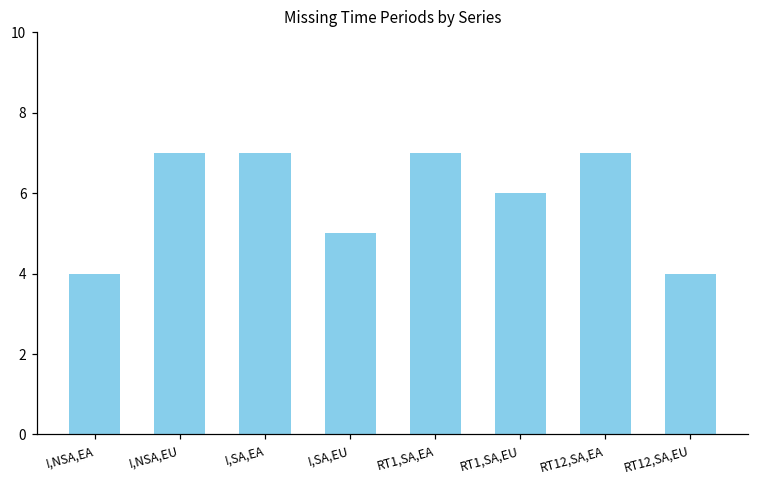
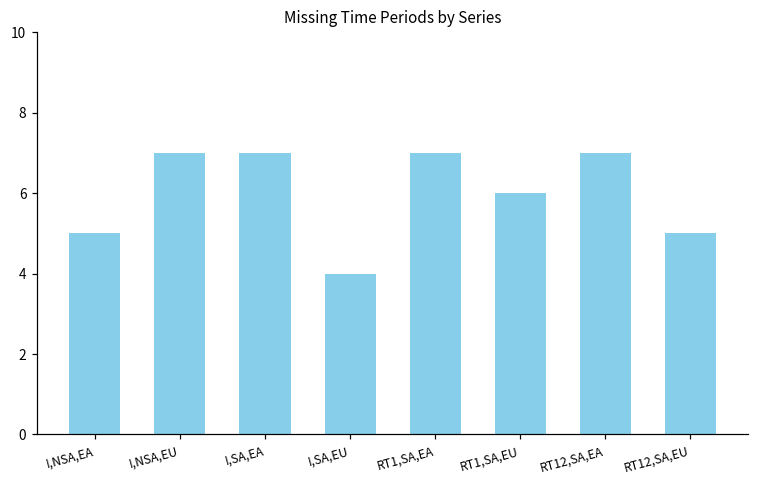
  {
-   "I,NSA,EA": 4,
+   "I,NSA,EA": 5,
    "I,NSA,EU": 7,
    "I,SA,EA": 7,
-   "I,SA,EU": 5,
+   "I,SA,EU": 4,
    "RT1,SA,EA": 7,
    "RT1,SA,EU": 6,
    "RT12,SA,EA": 7,
-   "RT12,SA,EU": 4
+   "RT12,SA,EU": 5
  }
